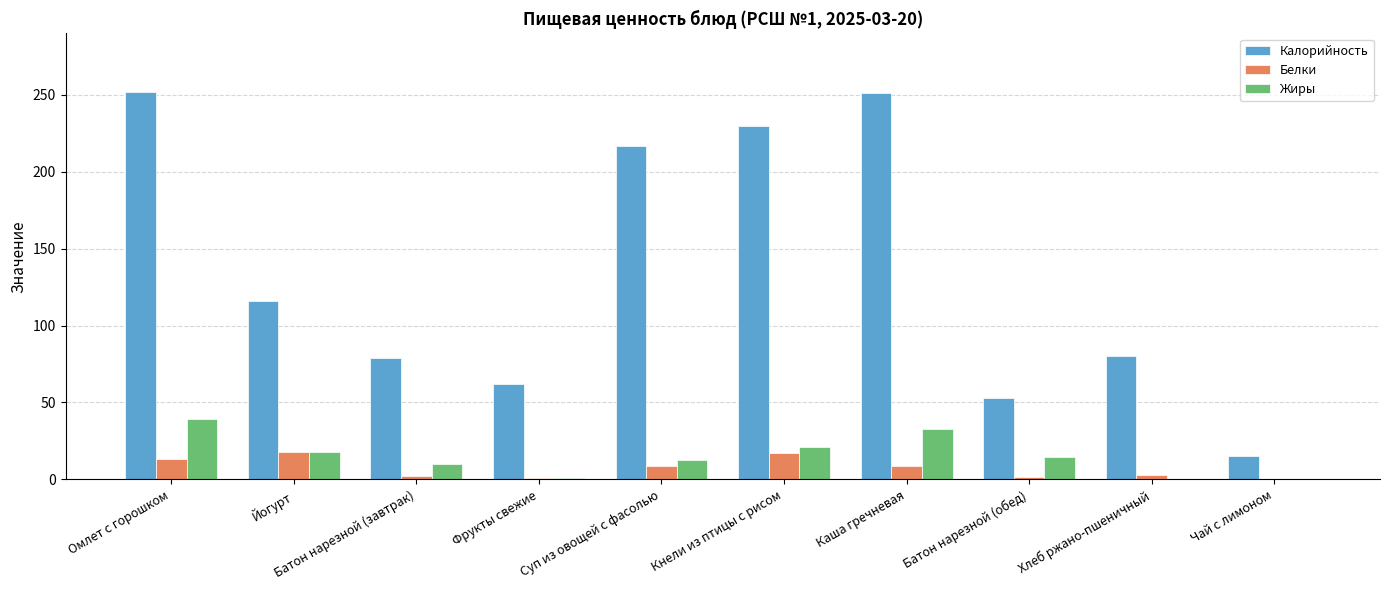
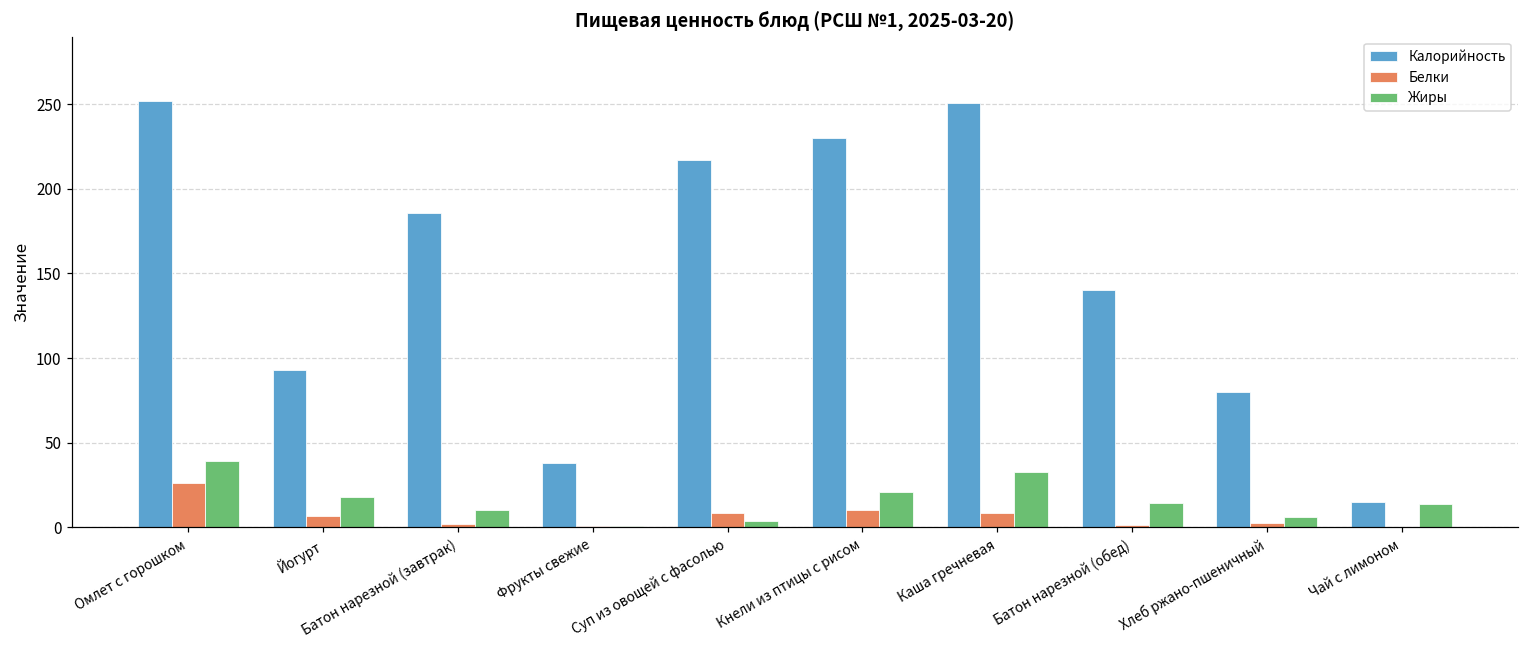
  {
    "Калорийность": {
      "Омлет с горошком": 252,
-     "Йогурт": 116,
-     "Батон нарезной (завтрак)": 79,
-     "Фрукты свежие": 62,
+     "Йогурт": 93,
+     "Батон нарезной (завтрак)": 186,
+     "Фрукты свежие": 38,
      "Суп из овощей с фасолью": 217,
      "Кнели из птицы с рисом": 230,
      "Каша гречневая": 251,
-     "Батон нарезной (обед)": 53,
+     "Батон нарезной (обед)": 140,
      "Хлеб ржано-пшеничный": 80,
      "Чай с лимоном": 15
    },
    "Белки": {
-     "Омлет с горошком": 13,
-     "Йогурт": 18,
+     "Омлет с горошком": 26,
+     "Йогурт": 7,
      "Батон нарезной (завтрак)": 2,
      "Суп из овощей с фасолью": 9,
-     "Кнели из птицы с рисом": 17,
+     "Кнели из птицы с рисом": 10,
      "Каша гречневая": 9,
      "Хлеб ржано-пшеничный": 3
    },
    "Жиры": {
      "Омлет с горошком": 39,
      "Йогурт": 18,
      "Батон нарезной (завтрак)": 10,
-     "Суп из овощей с фасолью": 13,
+     "Суп из овощей с фасолью": 4,
      "Кнели из птицы с рисом": 21,
      "Каша гречневая": 33,
      "Батон нарезной (обед)": 14,
-     "Хлеб ржано-пшеничный": 1,
-     "Чай с лимоном": 0
+     "Хлеб ржано-пшеничный": 6,
+     "Чай с лимоном": 14
    }
  }
